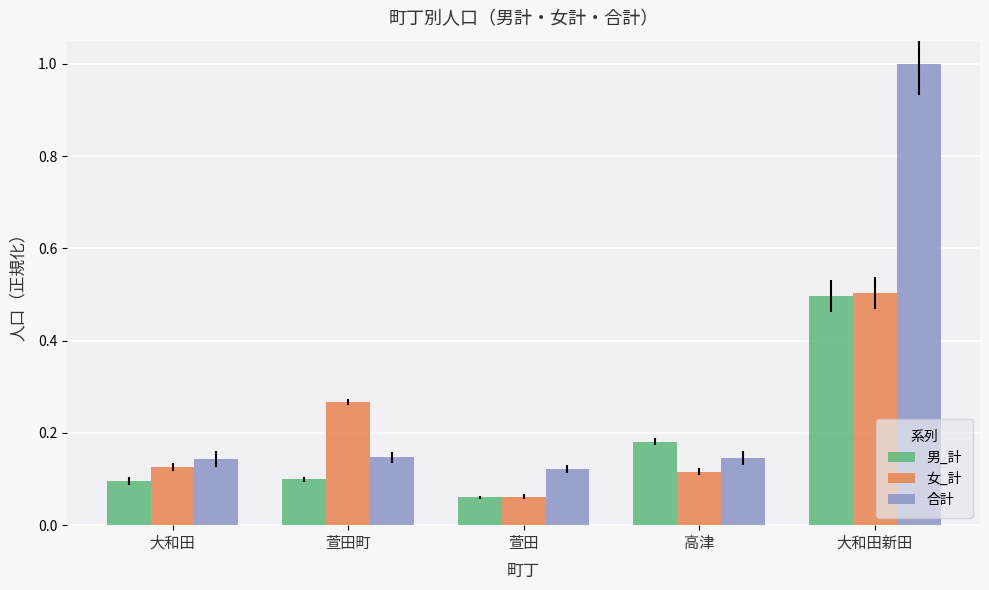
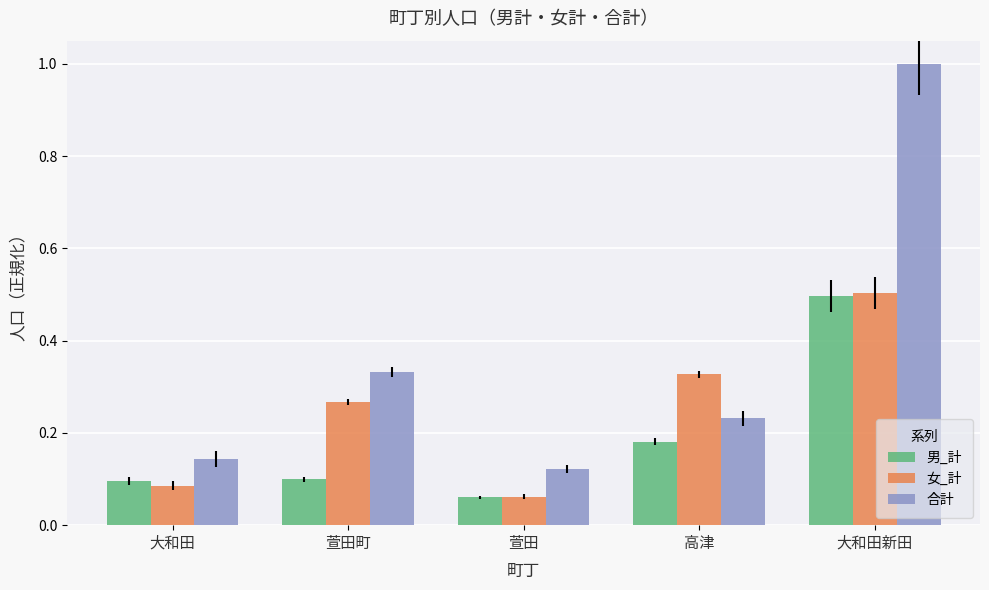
  {
    "男_計": {
      "大和田": 0.10,
      "萱田町": 0.10,
      "萱田": 0.06,
      "高津": 0.18,
      "大和田新田": 0.50
    },
    "女_計": {
-     "大和田": 0.13,
+     "大和田": 0.09,
      "萱田町": 0.27,
      "萱田": 0.06,
-     "高津": 0.12,
+     "高津": 0.33,
      "大和田新田": 0.50
    },
    "合計": {
      "大和田": 0.14,
-     "萱田町": 0.15,
+     "萱田町": 0.33,
      "萱田": 0.12,
-     "高津": 0.15,
+     "高津": 0.23,
      "大和田新田": 1.00
    }
  }
